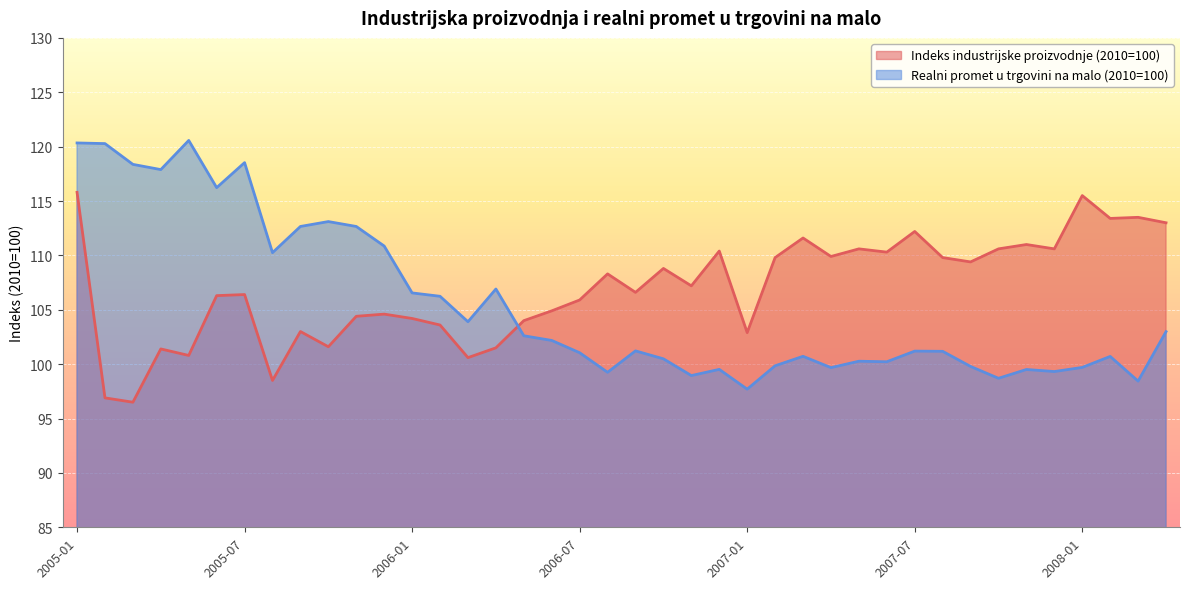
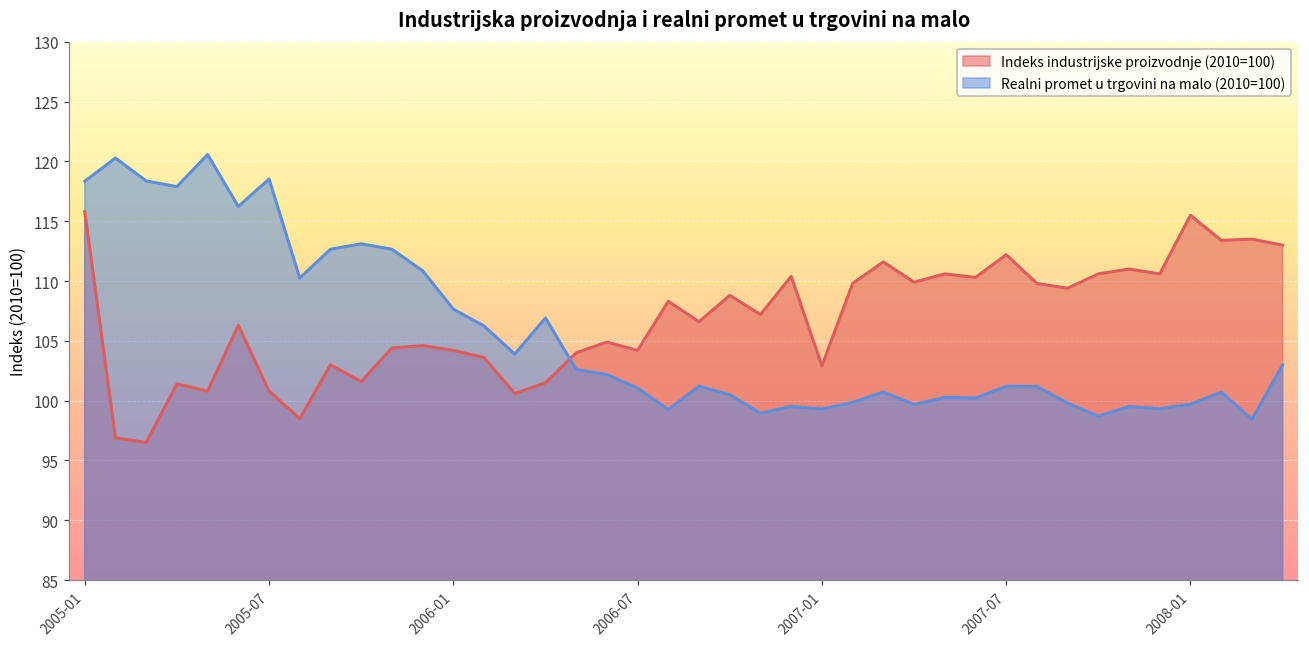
  {
    "Indeks industrijske proizvodnje (2010=100)": {
      "2005-01": 115.8,
-     "2005-07": 106.4,
+     "2005-07": 100.8,
      "2006-01": 104.2,
-     "2006-07": 105.9,
+     "2006-07": 104.2,
      "2007-01": 102.9,
      "2007-07": 112.2,
      "2008-01": 115.5
    },
    "Realni promet u trgovini na malo (2010=100)": {
-     "2005-01": 120.3,
+     "2005-01": 118.3,
      "2005-07": 118.5,
-     "2006-01": 106.6,
+     "2006-01": 107.7,
      "2006-07": 101.1,
-     "2007-01": 97.7,
+     "2007-01": 99.3,
      "2007-07": 101.2,
      "2008-01": 99.7
    }
  }
